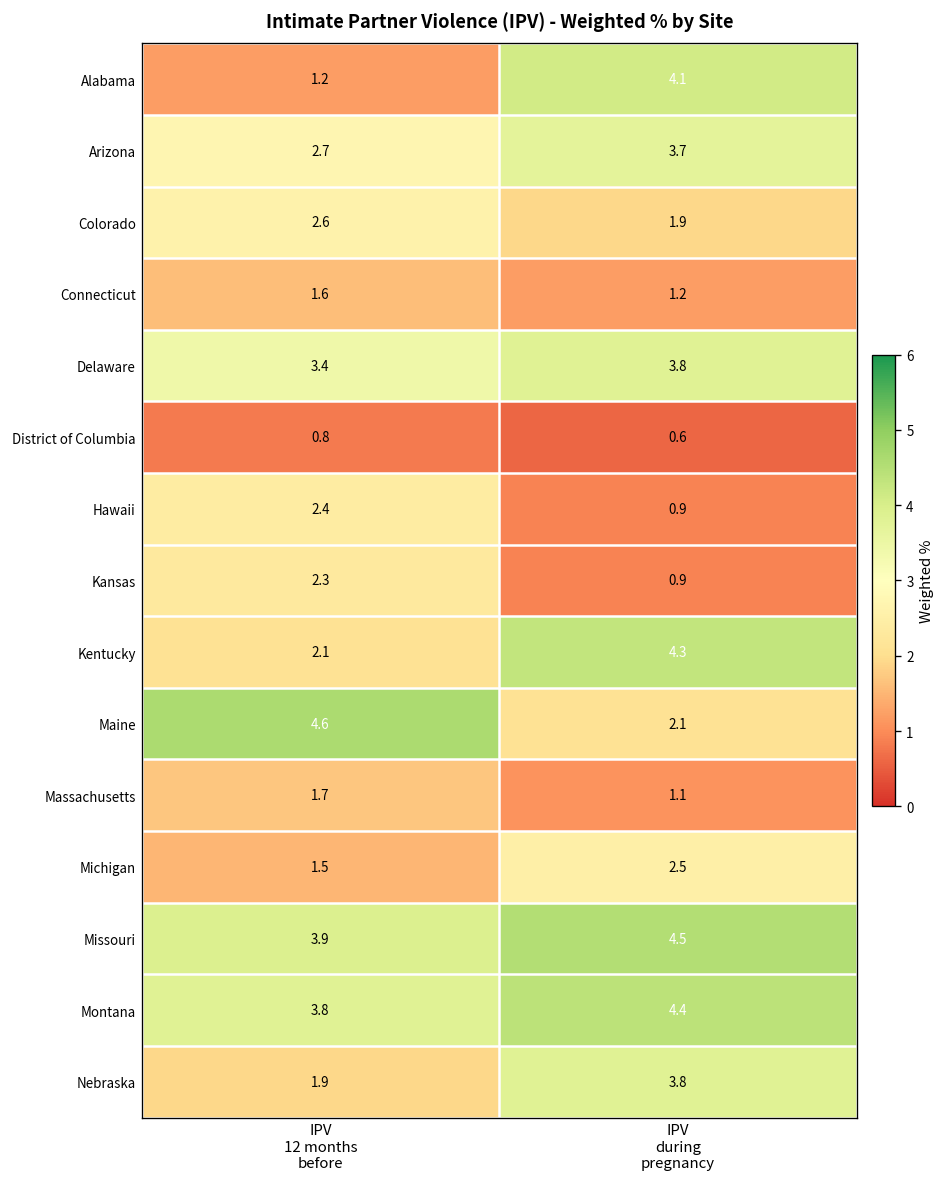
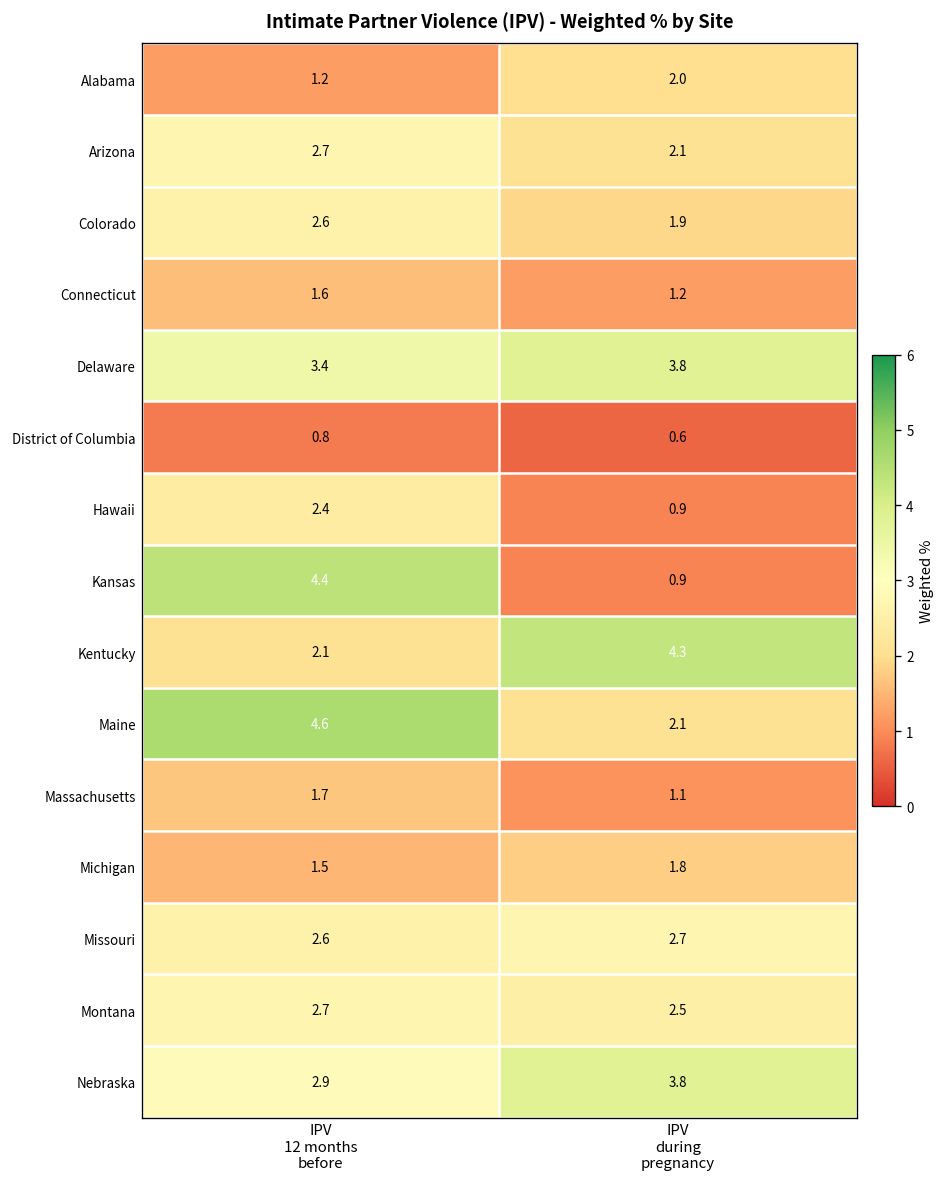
  {
    "Alabama": {
      "IPV 12 months before": 1.2,
-     "IPV during pregnancy": 4.1
+     "IPV during pregnancy": 2.0
    },
    "Arizona": {
      "IPV 12 months before": 2.7,
-     "IPV during pregnancy": 3.7
+     "IPV during pregnancy": 2.1
    },
    "Colorado": {
      "IPV 12 months before": 2.6,
      "IPV during pregnancy": 1.9
    },
    "Connecticut": {
      "IPV 12 months before": 1.6,
      "IPV during pregnancy": 1.2
    },
    "Delaware": {
      "IPV 12 months before": 3.4,
      "IPV during pregnancy": 3.8
    },
    "District of Columbia": {
      "IPV 12 months before": 0.8,
      "IPV during pregnancy": 0.6
    },
    "Hawaii": {
      "IPV 12 months before": 2.4,
      "IPV during pregnancy": 0.9
    },
    "Kansas": {
-     "IPV 12 months before": 2.3,
+     "IPV 12 months before": 4.4,
      "IPV during pregnancy": 0.9
    },
    "Kentucky": {
      "IPV 12 months before": 2.1,
      "IPV during pregnancy": 4.3
    },
    "Maine": {
      "IPV 12 months before": 4.6,
      "IPV during pregnancy": 2.1
    },
    "Massachusetts": {
      "IPV 12 months before": 1.7,
      "IPV during pregnancy": 1.1
    },
    "Michigan": {
      "IPV 12 months before": 1.5,
-     "IPV during pregnancy": 2.5
+     "IPV during pregnancy": 1.8
    },
    "Missouri": {
-     "IPV 12 months before": 3.9,
-     "IPV during pregnancy": 4.5
+     "IPV 12 months before": 2.6,
+     "IPV during pregnancy": 2.7
    },
    "Montana": {
-     "IPV 12 months before": 3.8,
-     "IPV during pregnancy": 4.4
+     "IPV 12 months before": 2.7,
+     "IPV during pregnancy": 2.5
    },
    "Nebraska": {
-     "IPV 12 months before": 1.9,
+     "IPV 12 months before": 2.9,
      "IPV during pregnancy": 3.8
    }
  }
